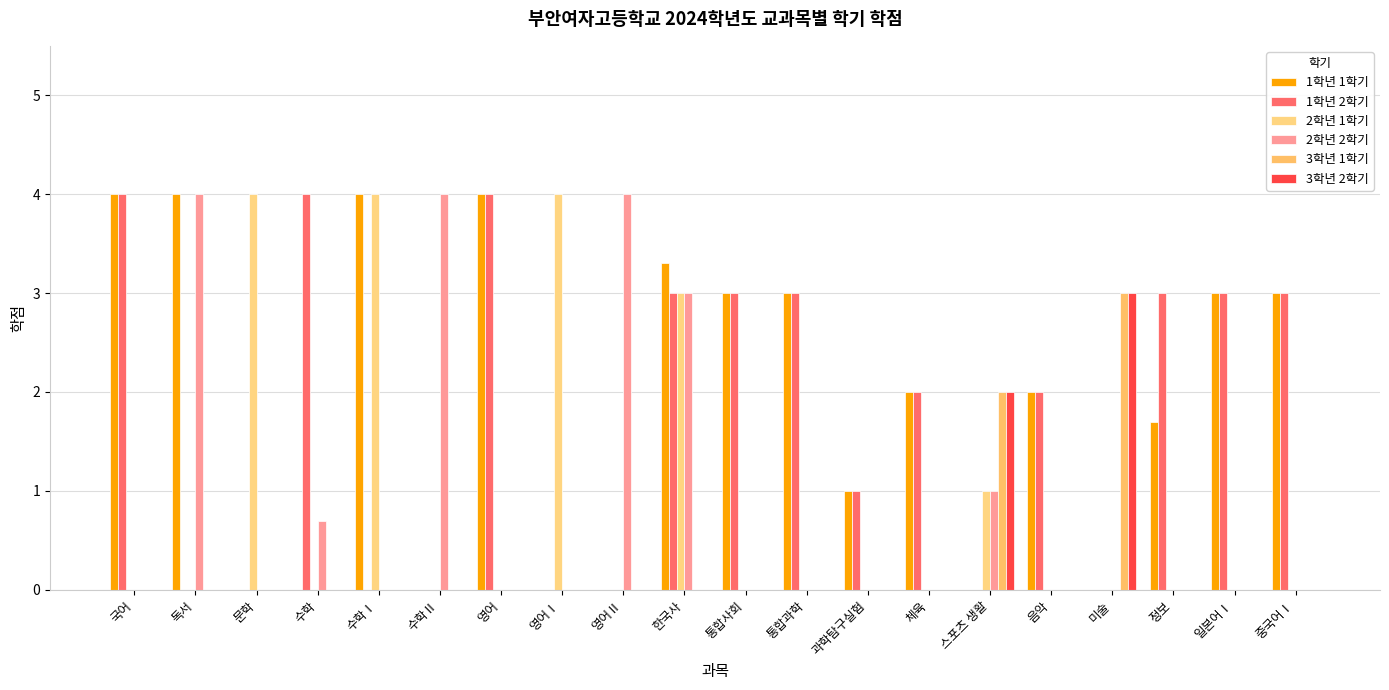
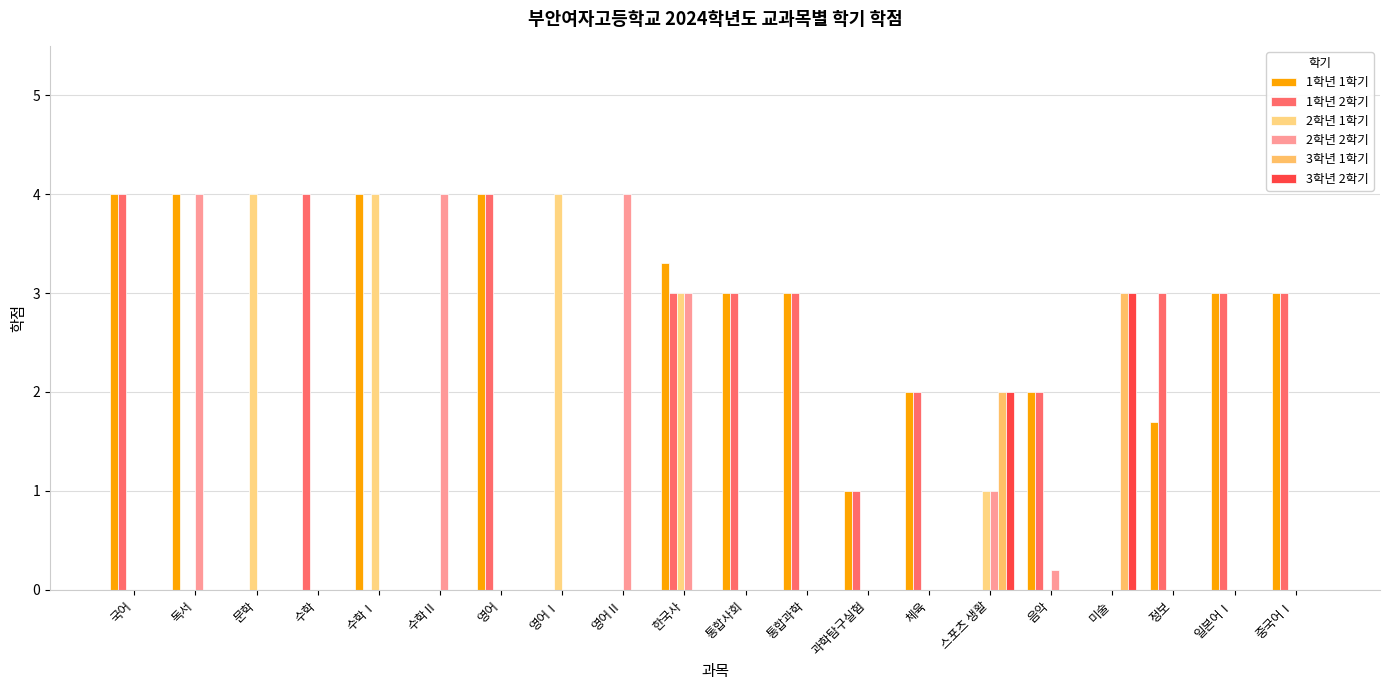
  {
    "1학년 1학기": {
      "국어": 4.0,
      "독서": 4.0,
      "문학": 0.0,
      "수학": 0.0,
      "수학Ⅰ": 4.0,
      "수학Ⅱ": 0.0,
      "영어": 4.0,
      "영어Ⅰ": 0.0,
      "영어Ⅱ": 0.0,
      "한국사": 3.3,
      "통합사회": 3.0,
      "통합과학": 3.0,
      "과학탐구실험": 1.0,
      "체육": 2.0,
      "스포츠 생활": 0.0,
      "음악": 2.0,
      "미술": 0.0,
      "정보": 1.7,
      "일본어Ⅰ": 3.0,
      "중국어Ⅰ": 3.0
    },
    "2학년 2학기": {
      "국어": 0.0,
      "독서": 4.0,
      "문학": 0.0,
-     "수학": 0.7,
+     "수학": 0.0,
      "수학Ⅰ": 0.0,
      "수학Ⅱ": 4.0,
      "영어": 0.0,
      "영어Ⅰ": 0.0,
      "영어Ⅱ": 4.0,
      "한국사": 3.0,
      "통합사회": 0.0,
      "통합과학": 0.0,
      "과학탐구실험": 0.0,
      "체육": 0.0,
      "스포츠 생활": 1.0,
-     "음악": 0.0,
+     "음악": 0.2,
      "미술": 0.0,
      "정보": 0.0,
      "일본어Ⅰ": 0.0,
      "중국어Ⅰ": 0.0
    }
  }
